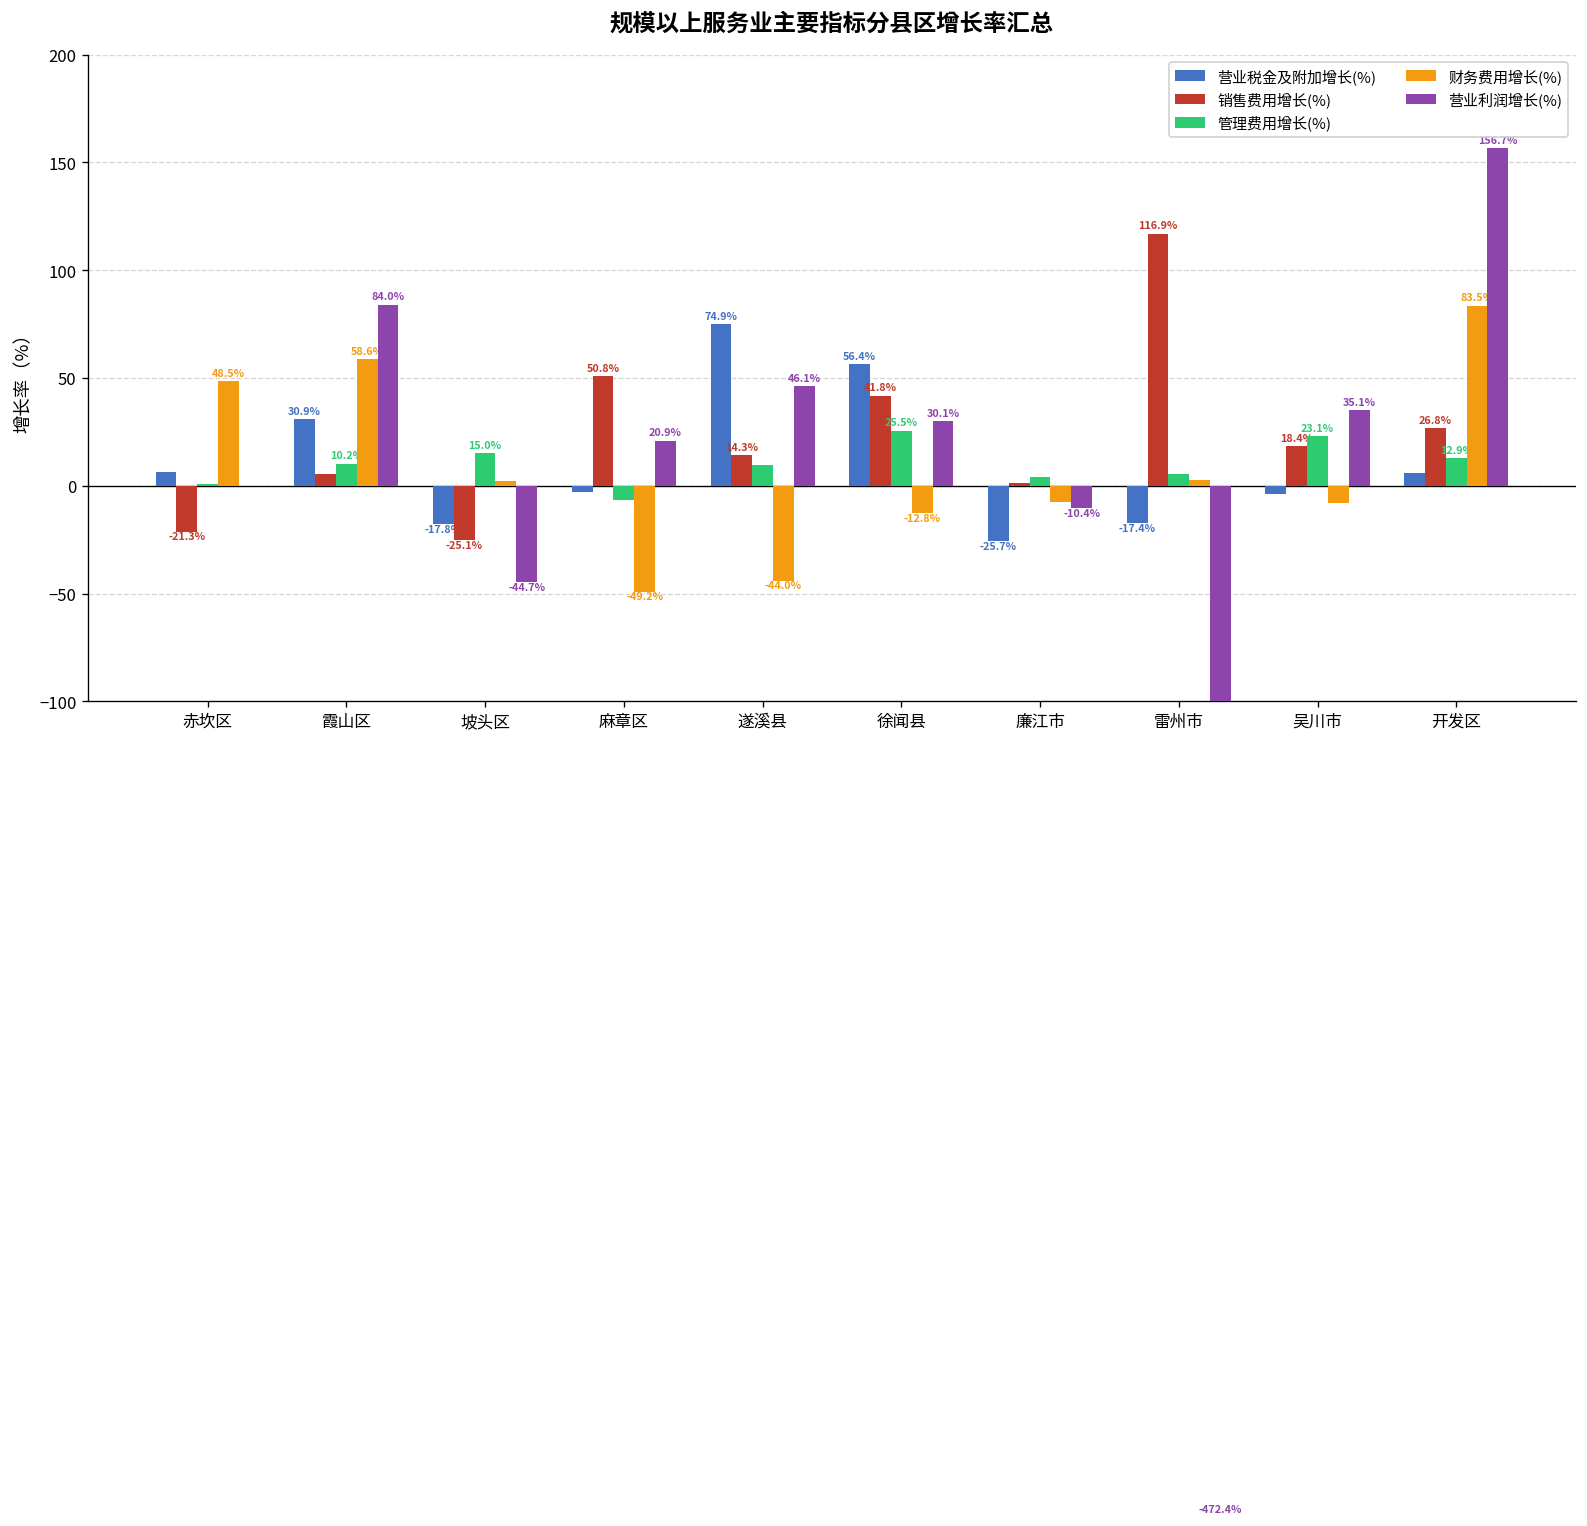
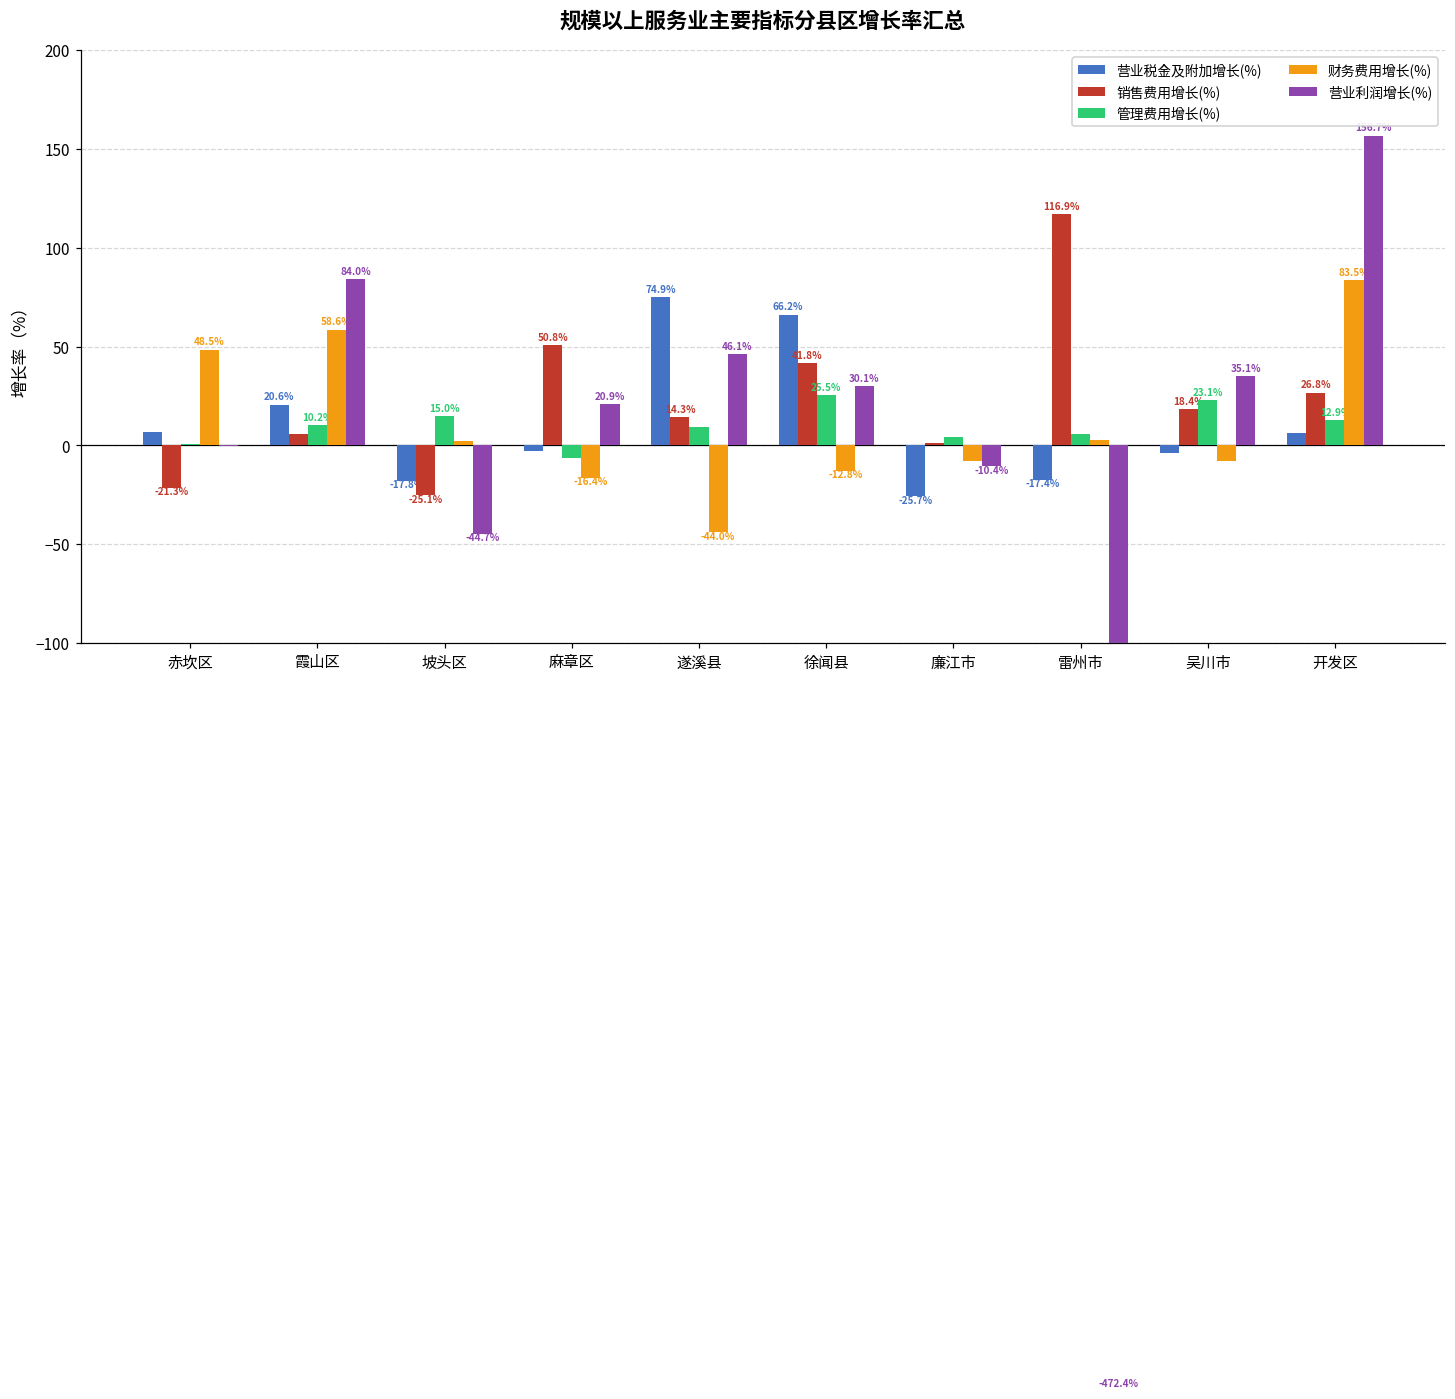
  {
    "营业税金及附加增长(%)": {
-     "霞山区": "30.9%",
+     "霞山区": "20.6%",
      "坡头区": "-17.8%",
      "遂溪县": "74.9%",
-     "徐闻县": "56.4%",
+     "徐闻县": "66.2%",
      "廉江市": "-25.7%",
      "雷州市": "-17.4%"
    },
    "销售费用增长(%)": {
      "赤坎区": "-21.3%",
      "坡头区": "-25.1%",
      "麻章区": "50.8%",
      "遂溪县": "14.3%",
      "徐闻县": "41.8%",
      "雷州市": "116.9%",
      "吴川市": "18.4%",
      "开发区": "26.8%"
    },
    "管理费用增长(%)": {
      "霞山区": "10.2%",
      "坡头区": "15.0%",
      "徐闻县": "25.5%",
      "吴川市": "23.1%",
      "开发区": "12.9%"
    },
    "财务费用增长(%)": {
      "赤坎区": "48.5%",
      "霞山区": "58.6%",
-     "麻章区": "-49.2%",
+     "麻章区": "-16.4%",
      "遂溪县": "-44.0%",
      "徐闻县": "-12.8%",
      "开发区": "83.5%"
    },
    "营业利润增长(%)": {
      "霞山区": "84.0%",
      "坡头区": "-44.7%",
      "麻章区": "20.9%",
      "遂溪县": "46.1%",
      "徐闻县": "30.1%",
      "廉江市": "-10.4%",
      "吴川市": "35.1%"
    }
  }
